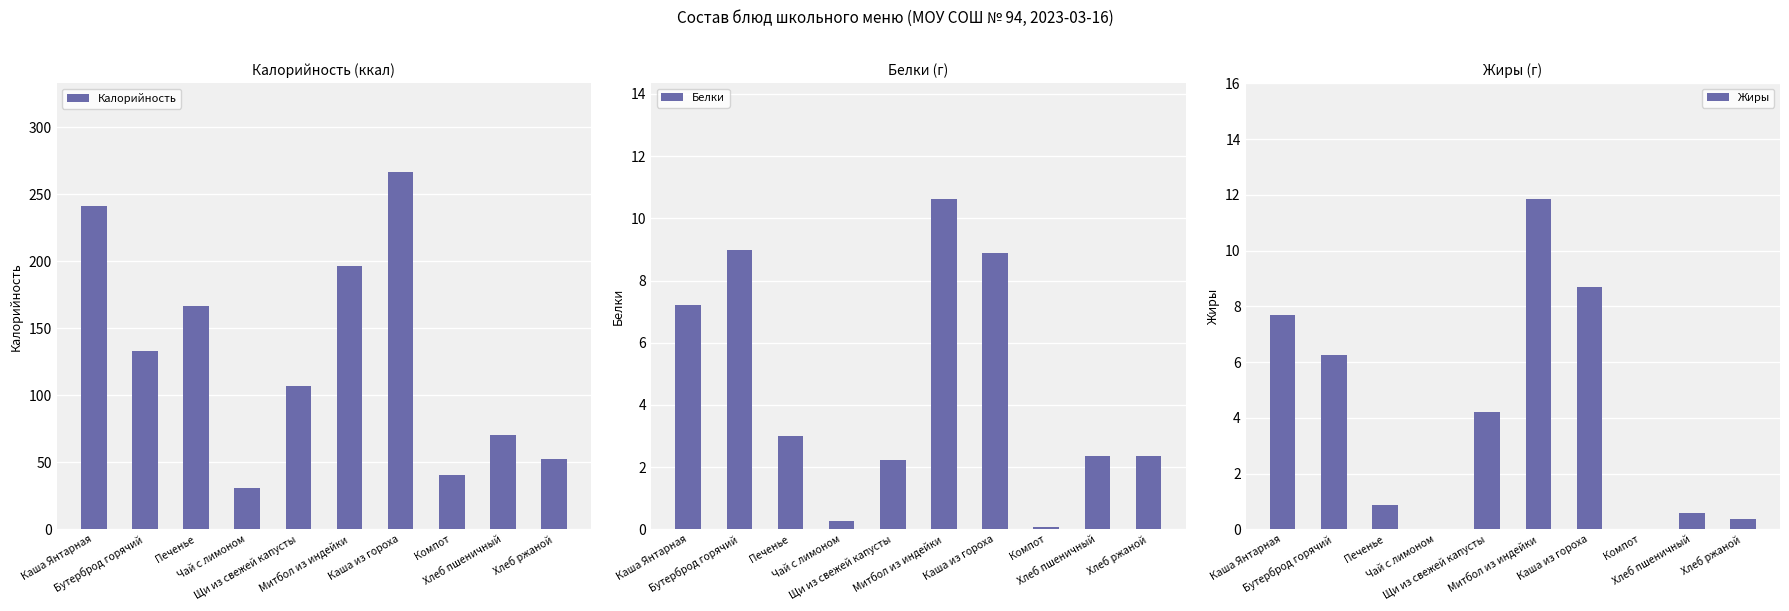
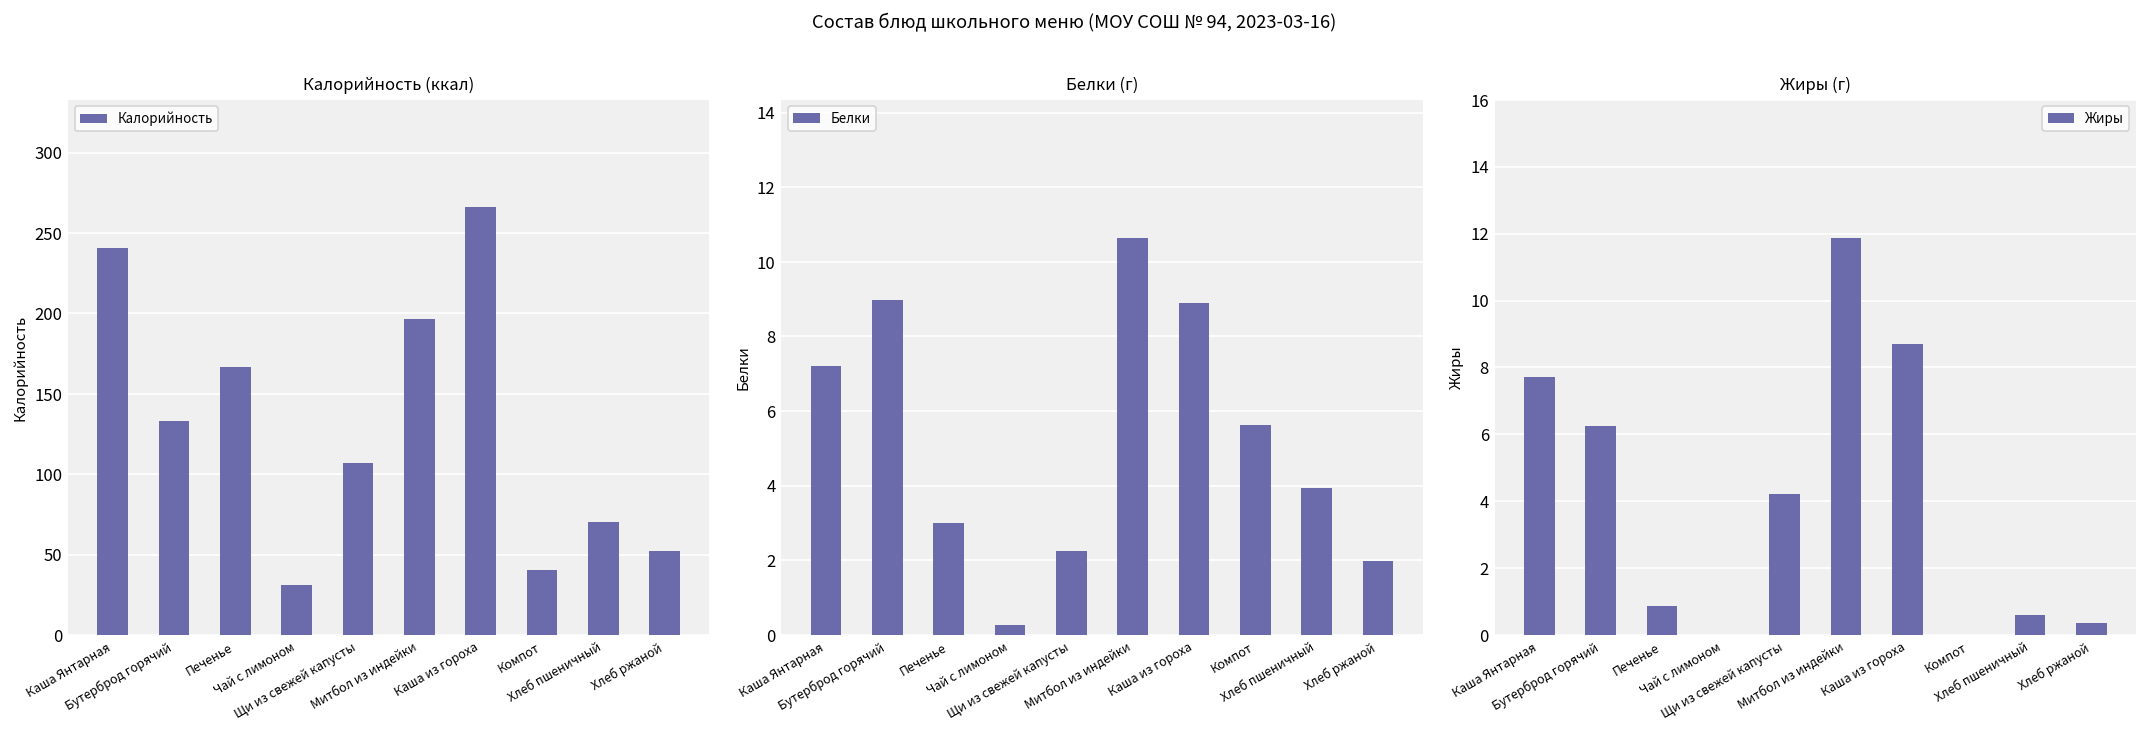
  {
    "Калорийность (ккал)": {
      "Каша Янтарная": 241,
      "Бутерброд горячий": 133,
      "Печенье": 167,
      "Чай с лимоном": 31,
      "Щи из свежей капусты": 107,
      "Митбол из индейки": 196,
      "Каша из гороха": 266,
      "Компот": 40,
      "Хлеб пшеничный": 71,
      "Хлеб ржаной": 52
    },
    "Белки (г)": {
      "Каша Янтарная": 7.2,
      "Бутерброд горячий": 9.0,
      "Печенье": 3.0,
      "Чай с лимоном": 0.3,
      "Щи из свежей капусты": 2.2,
      "Митбол из индейки": 10.6,
      "Каша из гороха": 8.9,
-     "Компот": 0.1,
-     "Хлеб пшеничный": 2.4,
-     "Хлеб ржаной": 2.4
+     "Компот": 5.6,
+     "Хлеб пшеничный": 3.9,
+     "Хлеб ржаной": 2.0
    },
    "Жиры (г)": {
      "Каша Янтарная": 7.7,
      "Бутерброд горячий": 6.2,
      "Печенье": 0.9,
      "Чай с лимоном": 0.0,
      "Щи из свежей капусты": 4.2,
      "Митбол из индейки": 11.9,
      "Каша из гороха": 8.7,
      "Компот": 0.0,
      "Хлеб пшеничный": 0.6,
      "Хлеб ржаной": 0.4
    }
  }
